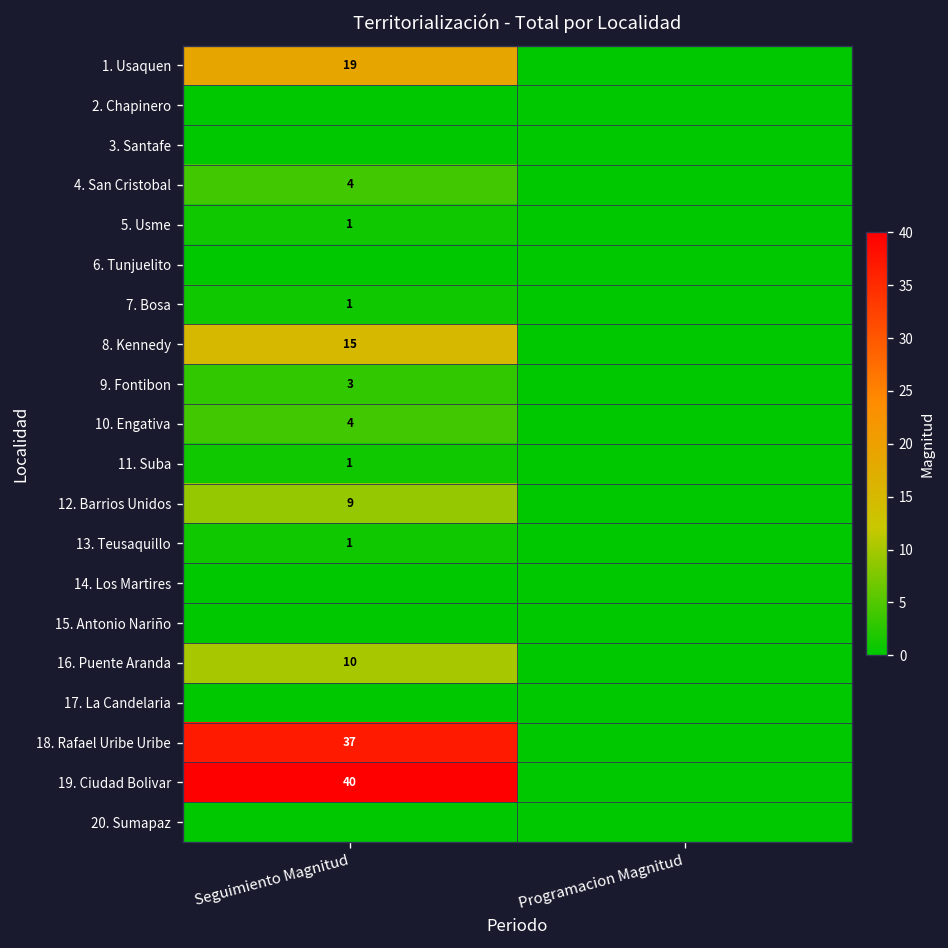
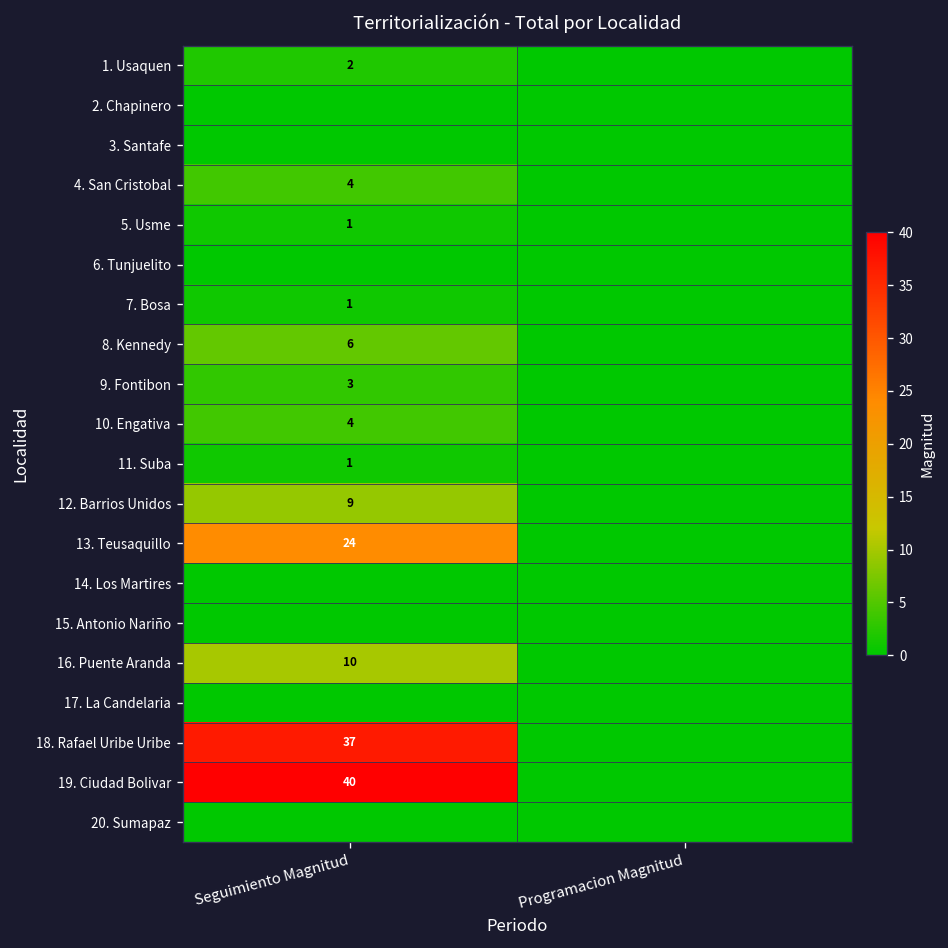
  {
    "1. Usaquen": {
-     "Seguimiento Magnitud": 19
+     "Seguimiento Magnitud": 2
    },
    "4. San Cristobal": {
      "Seguimiento Magnitud": 4
    },
    "5. Usme": {
      "Seguimiento Magnitud": 1
    },
    "7. Bosa": {
      "Seguimiento Magnitud": 1
    },
    "8. Kennedy": {
-     "Seguimiento Magnitud": 15
+     "Seguimiento Magnitud": 6
    },
    "9. Fontibon": {
      "Seguimiento Magnitud": 3
    },
    "10. Engativa": {
      "Seguimiento Magnitud": 4
    },
    "11. Suba": {
      "Seguimiento Magnitud": 1
    },
    "12. Barrios Unidos": {
      "Seguimiento Magnitud": 9
    },
    "13. Teusaquillo": {
-     "Seguimiento Magnitud": 1
+     "Seguimiento Magnitud": 24
    },
    "16. Puente Aranda": {
      "Seguimiento Magnitud": 10
    },
    "18. Rafael Uribe Uribe": {
      "Seguimiento Magnitud": 37
    },
    "19. Ciudad Bolivar": {
      "Seguimiento Magnitud": 40
    }
  }
